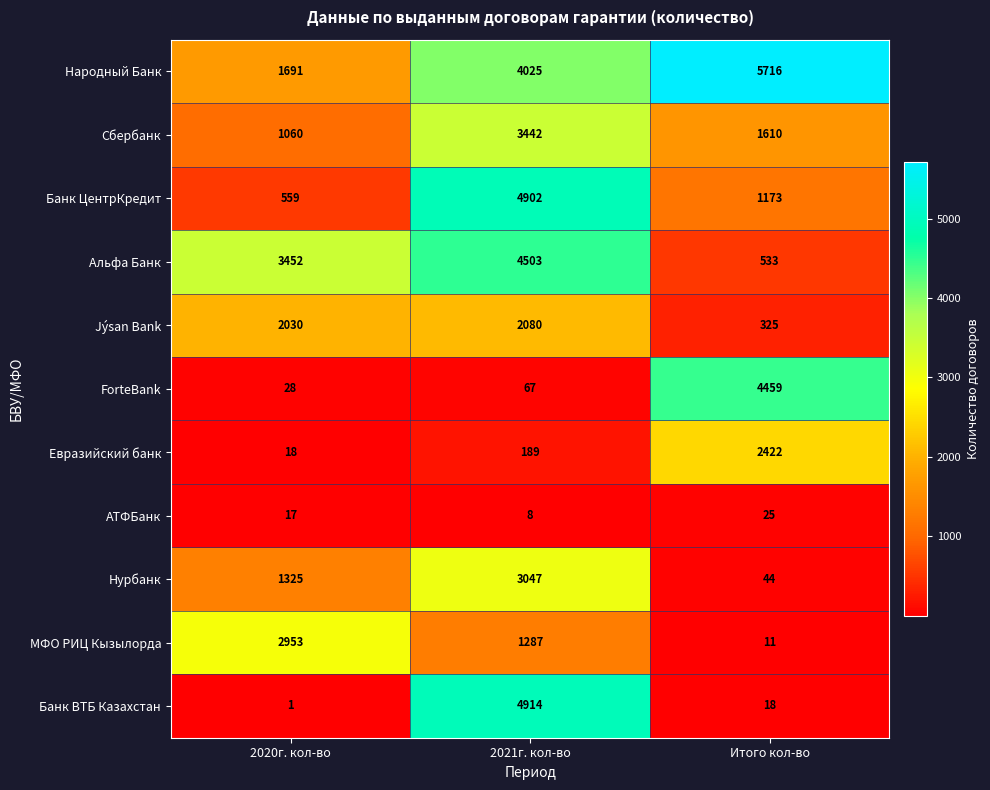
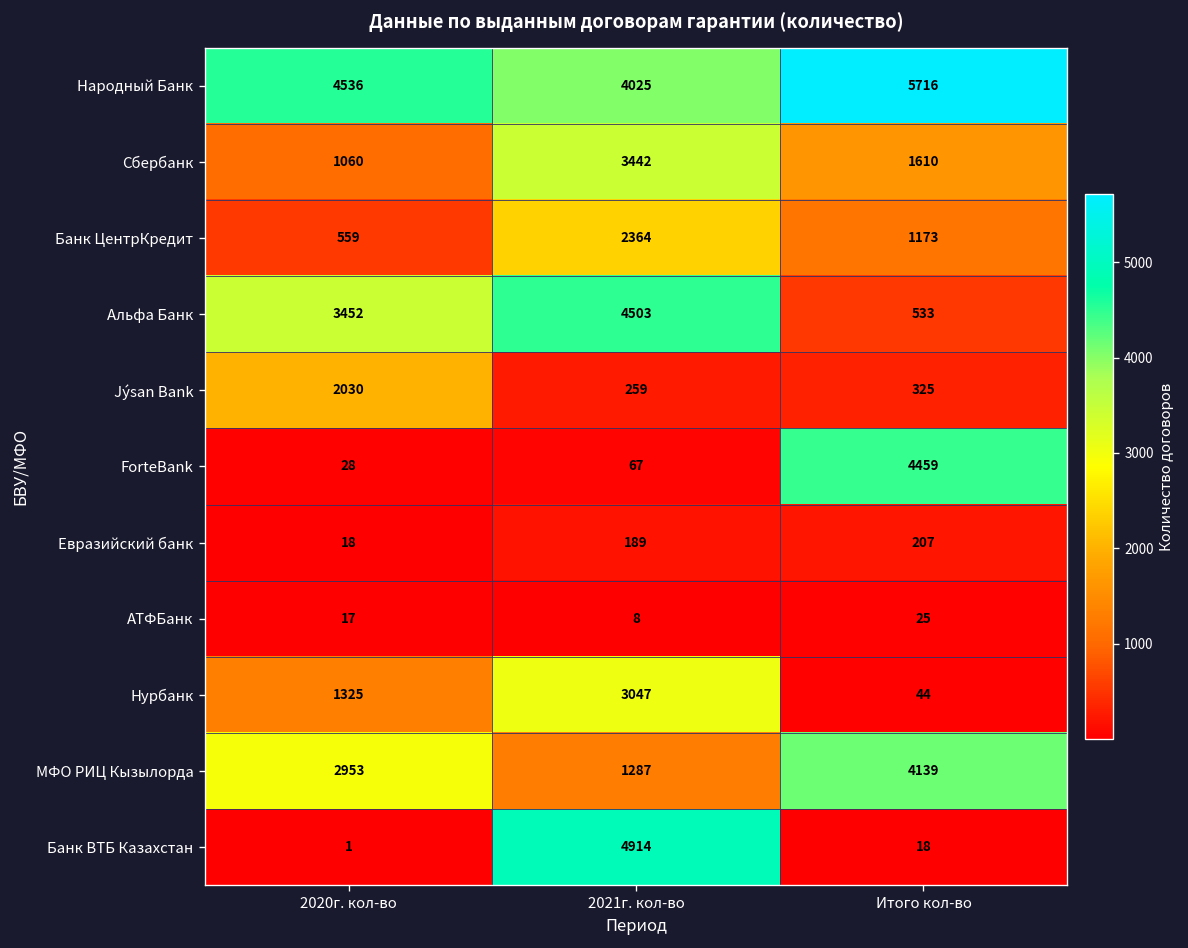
  {
    "Народный Банк": {
-     "2020г. кол-во": 1691,
+     "2020г. кол-во": 4536,
      "2021г. кол-во": 4025,
      "Итого кол-во": 5716
    },
    "Сбербанк": {
      "2020г. кол-во": 1060,
      "2021г. кол-во": 3442,
      "Итого кол-во": 1610
    },
    "Банк ЦентрКредит": {
      "2020г. кол-во": 559,
-     "2021г. кол-во": 4902,
+     "2021г. кол-во": 2364,
      "Итого кол-во": 1173
    },
    "Альфа Банк": {
      "2020г. кол-во": 3452,
      "2021г. кол-во": 4503,
      "Итого кол-во": 533
    },
    "Jýsan Bank": {
      "2020г. кол-во": 2030,
-     "2021г. кол-во": 2080,
+     "2021г. кол-во": 259,
      "Итого кол-во": 325
    },
    "ForteBank": {
      "2020г. кол-во": 28,
      "2021г. кол-во": 67,
      "Итого кол-во": 4459
    },
    "Евразийский банк": {
      "2020г. кол-во": 18,
      "2021г. кол-во": 189,
-     "Итого кол-во": 2422
+     "Итого кол-во": 207
    },
    "АТФБанк": {
      "2020г. кол-во": 17,
      "2021г. кол-во": 8,
      "Итого кол-во": 25
    },
    "Нурбанк": {
      "2020г. кол-во": 1325,
      "2021г. кол-во": 3047,
      "Итого кол-во": 44
    },
    "МФО РИЦ Кызылорда": {
      "2020г. кол-во": 2953,
      "2021г. кол-во": 1287,
-     "Итого кол-во": 11
+     "Итого кол-во": 4139
    },
    "Банк ВТБ Казахстан": {
      "2020г. кол-во": 1,
      "2021г. кол-во": 4914,
      "Итого кол-во": 18
    }
  }
